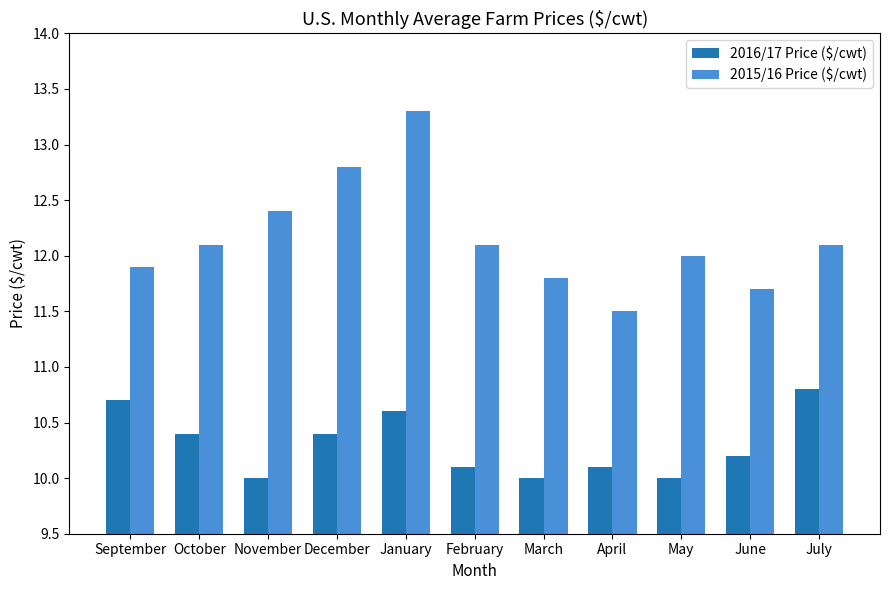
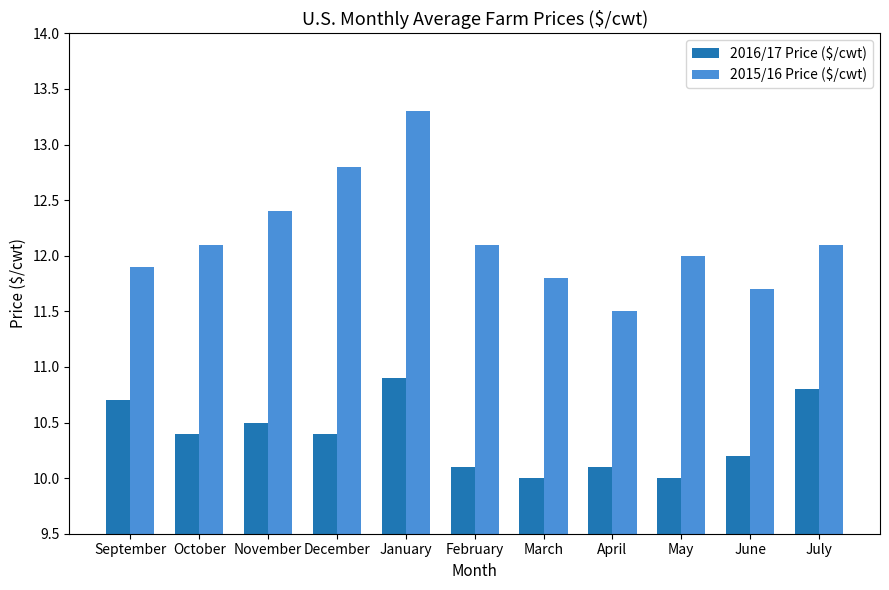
  {
    "2016/17 Price ($/cwt)": {
      "September": 10.7,
      "October": 10.4,
-     "November": 10.0,
+     "November": 10.5,
      "December": 10.4,
-     "January": 10.6,
+     "January": 10.9,
      "February": 10.1,
      "March": 10.0,
      "April": 10.1,
      "May": 10.0,
      "June": 10.2,
      "July": 10.8
    },
    "2015/16 Price ($/cwt)": {
      "September": 11.9,
      "October": 12.1,
      "November": 12.4,
      "December": 12.8,
      "January": 13.3,
      "February": 12.1,
      "March": 11.8,
      "April": 11.5,
      "May": 12.0,
      "June": 11.7,
      "July": 12.1
    }
  }
